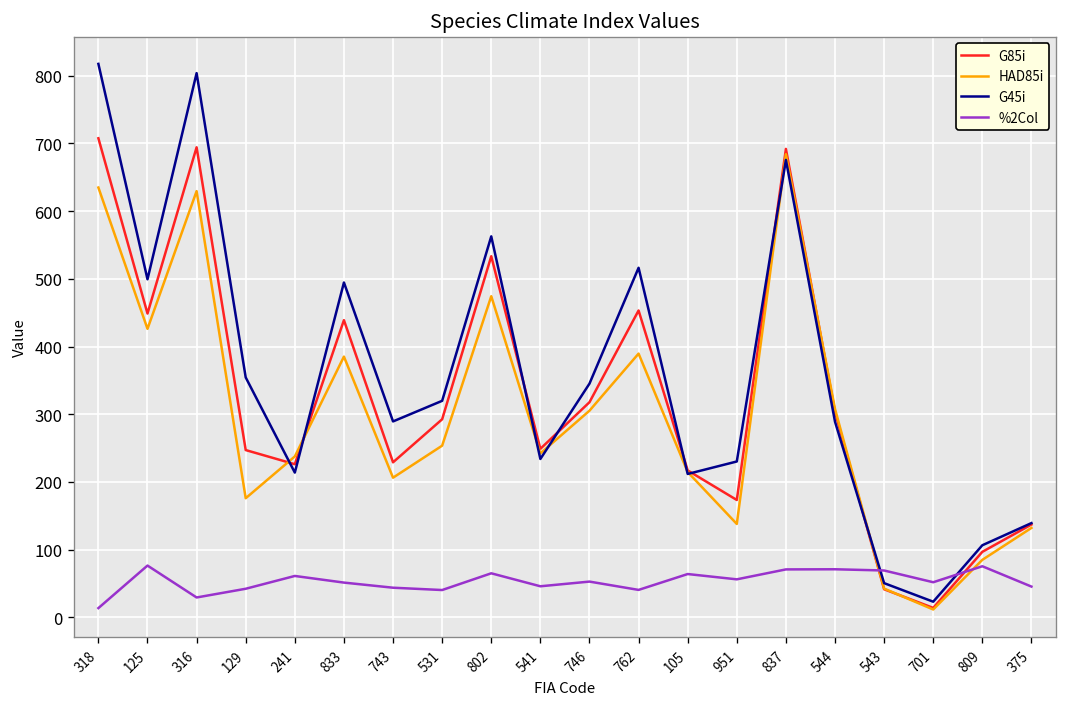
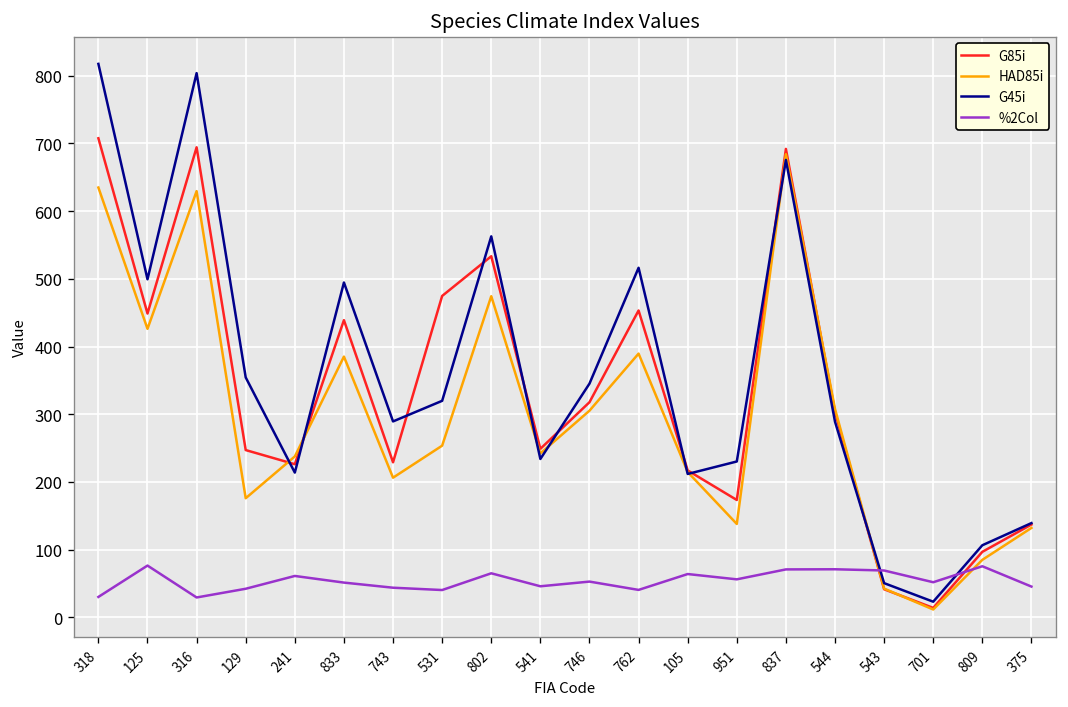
  {
    "G85i": {
      "318": 710,
      "125": 450,
      "316": 690,
      "129": 250,
      "241": 230,
      "833": 440,
      "743": 230,
-     "531": 290,
+     "531": 470,
      "802": 530,
      "541": 250,
      "746": 320,
      "762": 450,
      "951": 170,
      "837": 690,
      "809": 100
    },
    "HAD85i": {
      "318": 630,
      "125": 430,
      "316": 630,
      "129": 180,
      "241": 240,
      "833": 390,
      "743": 210,
      "531": 250,
      "802": 470,
      "541": 240,
      "746": 310,
      "762": 390,
      "951": 140,
      "837": 680,
      "809": 80,
      "375": 130
    },
    "G45i": {
      "318": 820,
      "125": 500,
      "316": 800,
      "129": 350,
      "241": 210,
      "833": 490,
      "743": 290,
      "531": 320,
      "802": 560,
      "541": 230,
      "746": 350,
      "762": 520,
      "951": 230,
      "837": 680,
      "544": 290,
      "543": 50,
      "701": 20,
      "809": 110
    },
    "%2Col": {
-     "318": 10,
+     "318": 30,
      "125": 80,
      "316": 30,
      "129": 40,
      "241": 60,
      "833": 50,
      "743": 40,
      "531": 40,
      "802": 70,
      "541": 50,
      "746": 50,
      "762": 40,
      "105": 60,
      "951": 60,
      "837": 70,
      "544": 70,
      "543": 70,
      "701": 50,
      "809": 80,
      "375": 50
    }
  }
